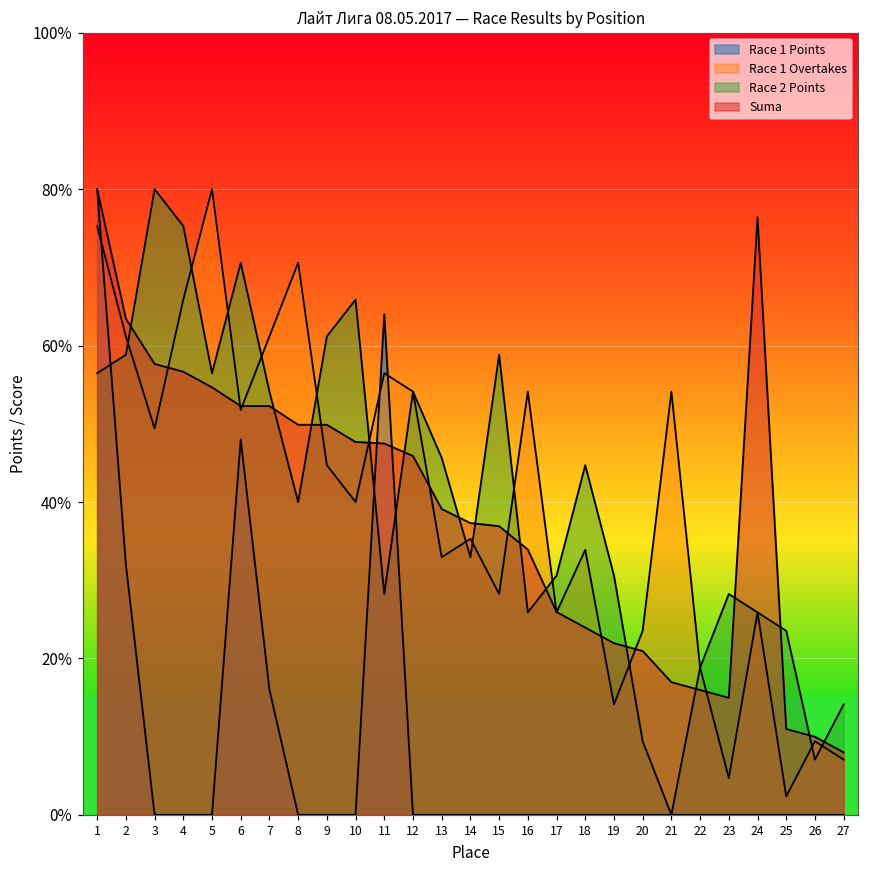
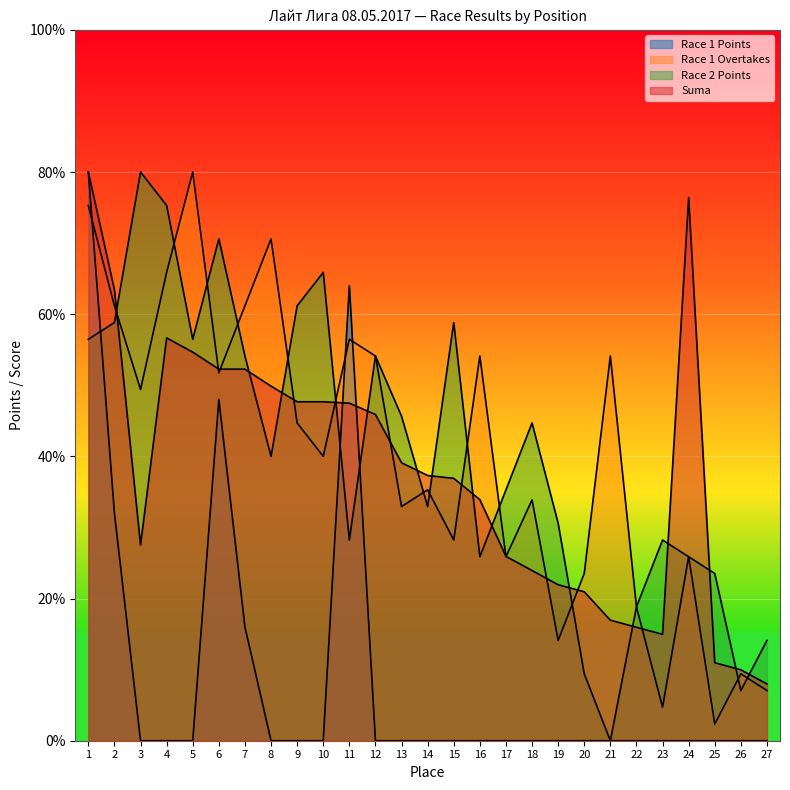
  {
    "Race 1 Points": {
      "2": "32%",
      "3": "0%",
      "4": "0%",
      "5": "0%",
      "6": "48%",
      "7": "16%",
      "8": "0%",
      "9": "0%",
      "10": "0%",
      "11": "64%",
      "12": "0%",
      "13": "0%",
      "14": "0%",
      "15": "0%",
      "16": "0%",
      "17": "0%",
      "18": "0%",
      "19": "0%",
      "20": "0%",
      "22": "0%",
      "23": "0%",
      "24": "0%",
      "25": "0%",
      "26": "0%",
      "27": "0%"
    },
    "Race 1 Overtakes": {
      "1": "75%",
      "2": "61%",
      "3": "49%",
      "4": "66%",
      "5": "80%",
      "6": "52%",
      "7": "61%",
      "8": "71%",
      "9": "45%",
      "10": "40%",
      "11": "56%",
      "13": "33%",
      "14": "35%",
      "15": "28%",
      "16": "54%",
      "18": "34%",
      "19": "14%",
      "20": "24%",
      "21": "54%",
      "23": "5%",
      "25": "2%",
      "26": "9%",
      "27": "7%"
    },
    "Race 2 Points": {
      "1": "56%",
      "2": "59%",
      "3": "80%",
      "4": "75%",
      "5": "56%",
      "6": "71%",
      "7": "54%",
      "8": "40%",
      "9": "61%",
      "10": "66%",
      "11": "28%",
      "13": "46%",
      "14": "33%",
      "15": "59%",
      "16": "26%",
-     "17": "31%",
+     "17": "35%",
      "18": "45%",
      "19": "31%",
      "20": "9%",
      "23": "28%",
      "25": "24%",
      "26": "7%",
      "27": "14%"
    },
    "Suma": {
      "2": "63%",
-     "3": "58%",
+     "3": "28%",
      "4": "57%",
      "5": "55%",
      "6": "52%",
      "7": "52%",
      "8": "50%",
-     "9": "50%",
+     "9": "48%",
      "10": "48%",
      "11": "47%",
      "12": "46%",
      "13": "39%",
      "14": "37%",
      "15": "37%",
      "16": "34%",
      "18": "24%",
      "19": "22%",
      "20": "21%",
      "21": "17%",
      "22": "16%",
      "23": "15%",
      "24": "76%",
      "25": "11%",
      "26": "10%",
      "27": "8%"
    }
  }
